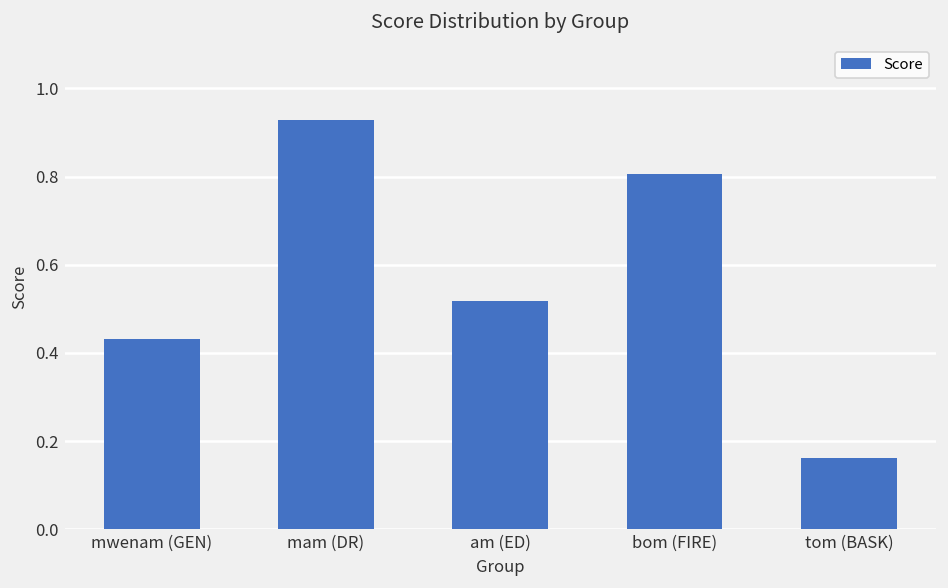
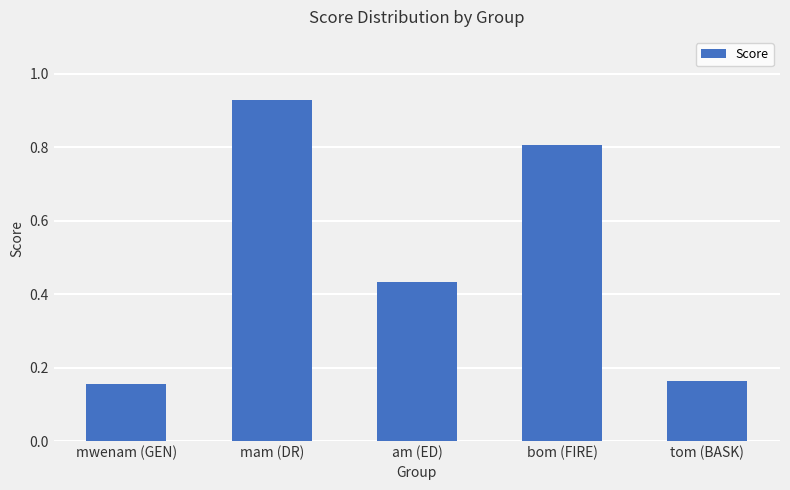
  {
-   "mwenam (GEN)": 0.43,
+   "mwenam (GEN)": 0.15,
    "mam (DR)": 0.93,
-   "am (ED)": 0.52,
+   "am (ED)": 0.43,
    "bom (FIRE)": 0.81,
    "tom (BASK)": 0.16
  }
